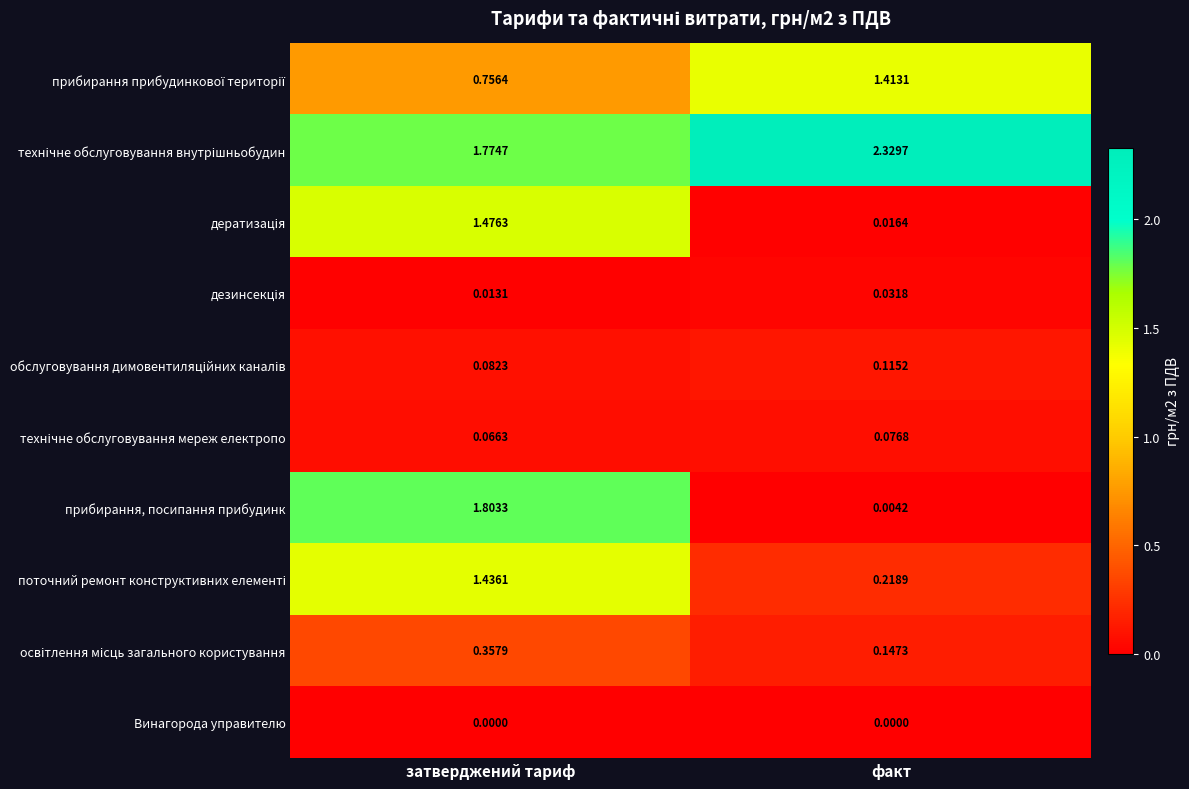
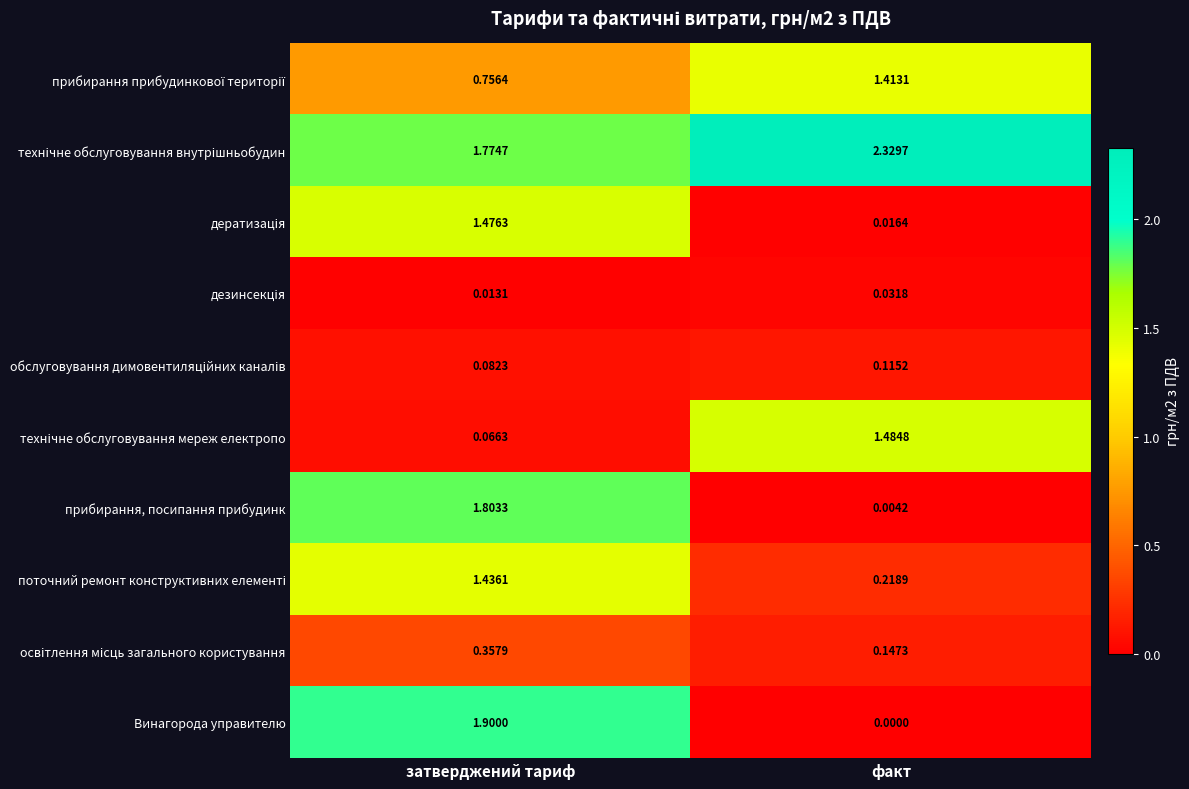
  {
    "прибирання прибудинкової території": {
      "затверджений тариф": 0.7564,
      "факт": 1.4131
    },
    "технічне обслуговування внутрішньобудин": {
      "затверджений тариф": 1.7747,
      "факт": 2.3297
    },
    "дератизація": {
      "затверджений тариф": 1.4763,
      "факт": 0.0164
    },
    "дезинсекція": {
      "затверджений тариф": 0.0131,
      "факт": 0.0318
    },
    "обслуговування димовентиляційних каналів": {
      "затверджений тариф": 0.0823,
      "факт": 0.1152
    },
    "технічне обслуговування мереж електропо": {
      "затверджений тариф": 0.0663,
-     "факт": 0.0768
+     "факт": 1.4848
    },
    "прибирання, посипання прибудинк": {
      "затверджений тариф": 1.8033,
      "факт": 0.0042
    },
    "поточний ремонт конструктивних елементі": {
      "затверджений тариф": 1.4361,
      "факт": 0.2189
    },
    "освітлення місць загального користування": {
      "затверджений тариф": 0.3579,
      "факт": 0.1473
    },
    "Винагорода управителю": {
-     "затверджений тариф": 0.0000,
+     "затверджений тариф": 1.9000,
      "факт": 0.0000
    }
  }
